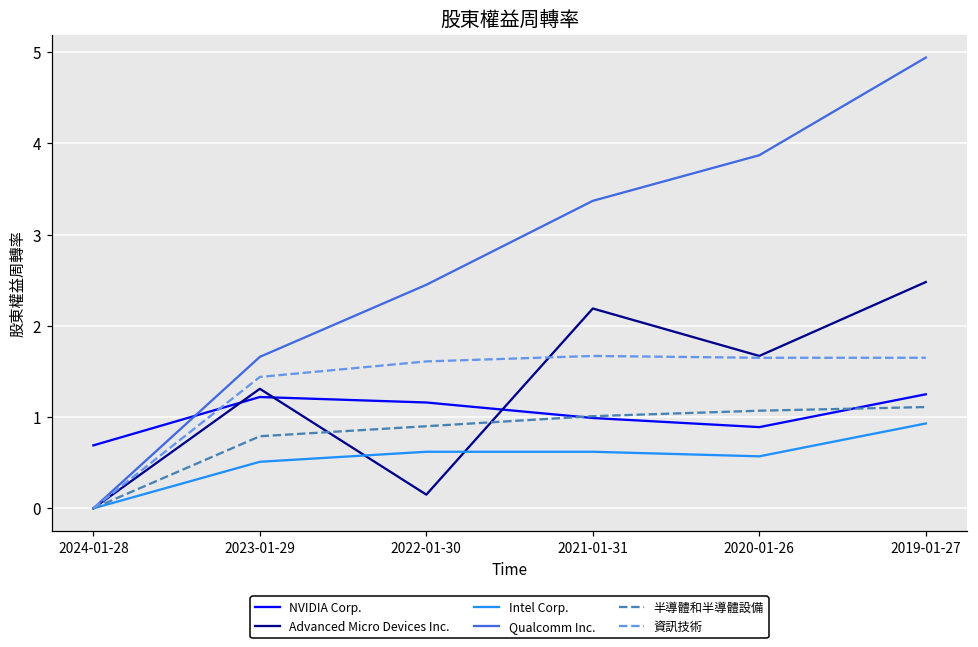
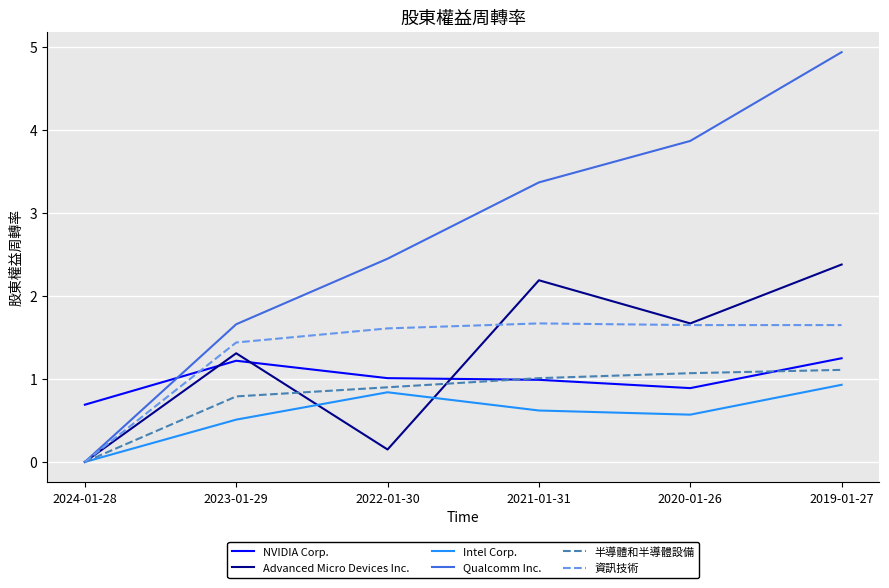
  {
    "NVIDIA Corp.": {
      "2024-01-28": 0.7,
      "2023-01-29": 1.2,
-     "2022-01-30": 1.2,
+     "2022-01-30": 1.0,
      "2020-01-26": 0.9,
      "2019-01-27": 1.3
    },
    "Advanced Micro Devices Inc.": {
      "2023-01-29": 1.3,
      "2022-01-30": 0.2,
      "2021-01-31": 2.2,
-     "2019-01-27": 2.5
+     "2019-01-27": 2.4
    },
    "Intel Corp.": {
      "2023-01-29": 0.5,
-     "2022-01-30": 0.6,
+     "2022-01-30": 0.8,
      "2021-01-31": 0.6,
      "2020-01-26": 0.6,
      "2019-01-27": 0.9
    }
  }
